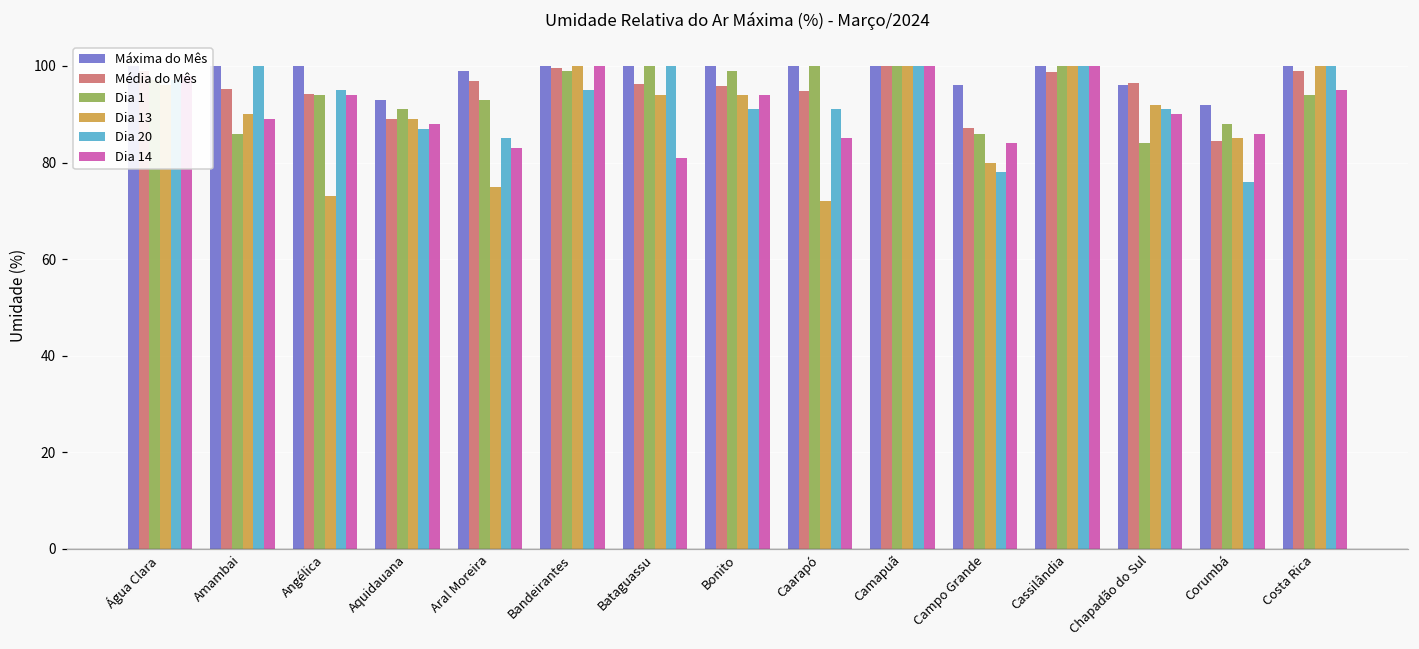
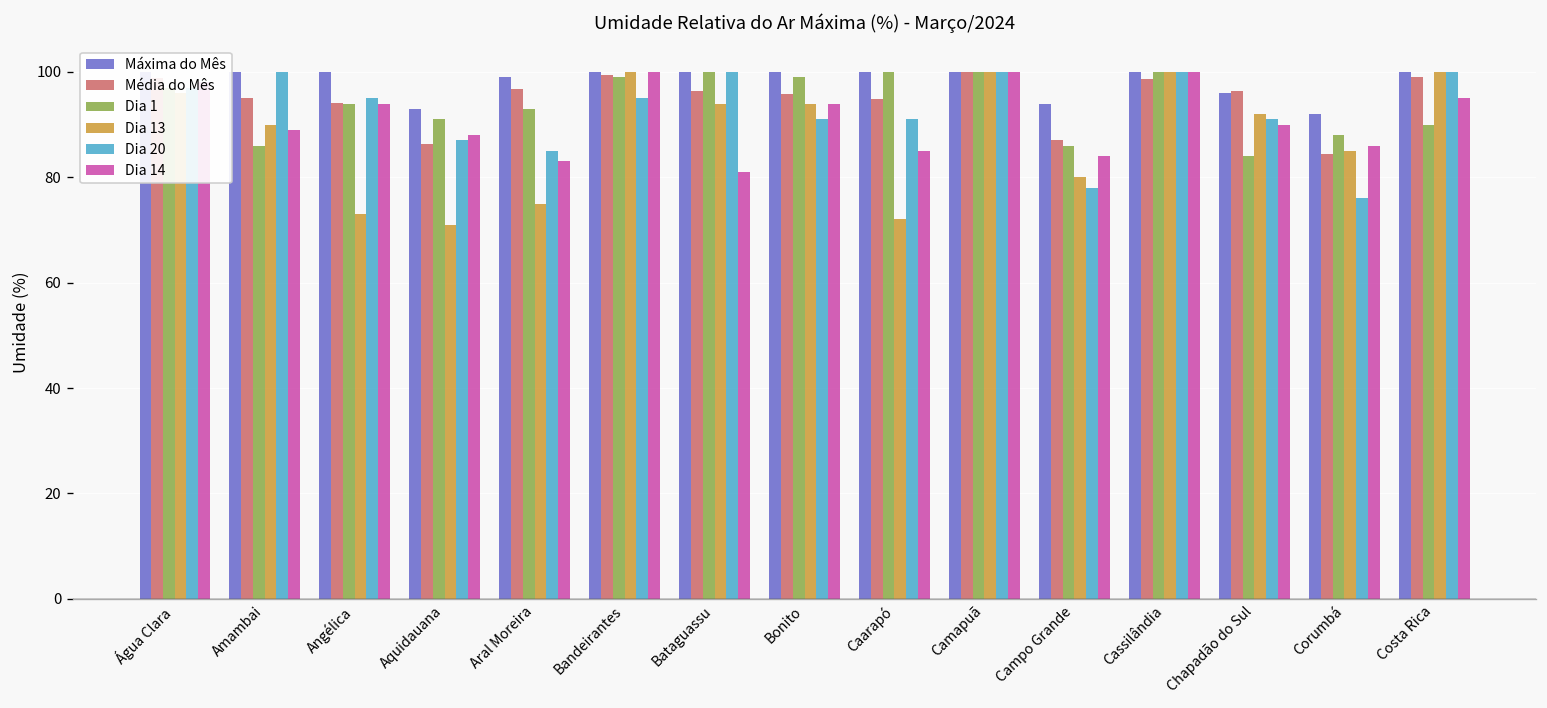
  {
    "Máxima do Mês": {
      "Amambai": 100,
      "Angélica": 100,
      "Aquidauana": 93,
      "Aral Moreira": 99,
      "Bandeirantes": 100,
      "Bataguassu": 100,
      "Bonito": 100,
      "Caarapó": 100,
      "Camapuã": 100,
-     "Campo Grande": 96,
+     "Campo Grande": 94,
      "Cassilândia": 100,
      "Chapadão do Sul": 96,
      "Corumbá": 92,
      "Costa Rica": 100
    },
    "Média do Mês": {
      "Amambai": 95,
      "Angélica": 94,
-     "Aquidauana": 89,
+     "Aquidauana": 86,
      "Aral Moreira": 97,
      "Bandeirantes": 99,
      "Bataguassu": 96,
      "Bonito": 96,
      "Caarapó": 95,
      "Camapuã": 100,
      "Campo Grande": 87,
      "Cassilândia": 99,
      "Chapadão do Sul": 96,
      "Corumbá": 84,
      "Costa Rica": 99
    },
    "Dia 1": {
      "Amambai": 86,
      "Angélica": 94,
      "Aquidauana": 91,
      "Aral Moreira": 93,
      "Bandeirantes": 99,
      "Bataguassu": 100,
      "Bonito": 99,
      "Caarapó": 100,
      "Camapuã": 100,
      "Campo Grande": 86,
      "Cassilândia": 100,
      "Chapadão do Sul": 84,
      "Corumbá": 88,
-     "Costa Rica": 94
+     "Costa Rica": 90
    },
    "Dia 13": {
      "Amambai": 90,
      "Angélica": 73,
-     "Aquidauana": 89,
+     "Aquidauana": 71,
      "Aral Moreira": 75,
      "Bandeirantes": 100,
      "Bataguassu": 94,
      "Bonito": 94,
      "Caarapó": 72,
      "Camapuã": 100,
      "Campo Grande": 80,
      "Cassilândia": 100,
      "Chapadão do Sul": 92,
      "Corumbá": 85,
      "Costa Rica": 100
    },
    "Dia 20": {
      "Amambai": 100,
      "Angélica": 95,
      "Aquidauana": 87,
      "Aral Moreira": 85,
      "Bandeirantes": 95,
      "Bataguassu": 100,
      "Bonito": 91,
      "Caarapó": 91,
      "Camapuã": 100,
      "Campo Grande": 78,
      "Cassilândia": 100,
      "Chapadão do Sul": 91,
      "Corumbá": 76,
      "Costa Rica": 100
    },
    "Dia 14": {
      "Amambai": 89,
      "Angélica": 94,
      "Aquidauana": 88,
      "Aral Moreira": 83,
      "Bandeirantes": 100,
      "Bataguassu": 81,
      "Bonito": 94,
      "Caarapó": 85,
      "Camapuã": 100,
      "Campo Grande": 84,
      "Cassilândia": 100,
      "Chapadão do Sul": 90,
      "Corumbá": 86,
      "Costa Rica": 95
    }
  }
